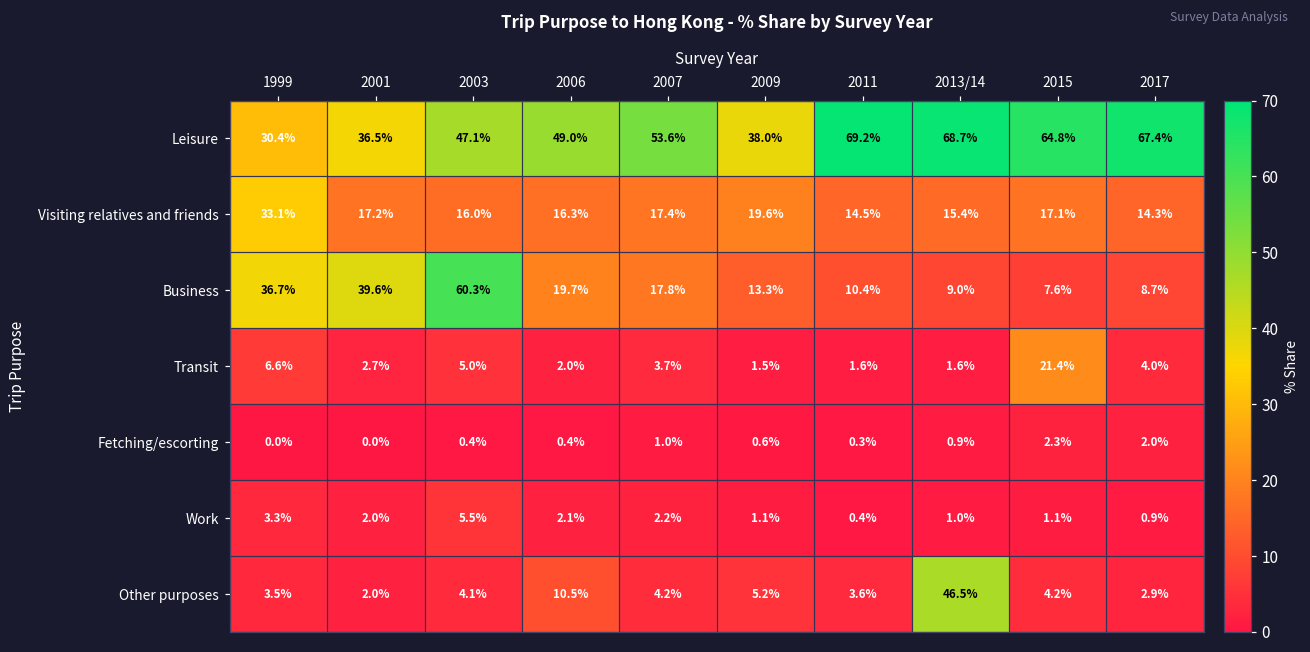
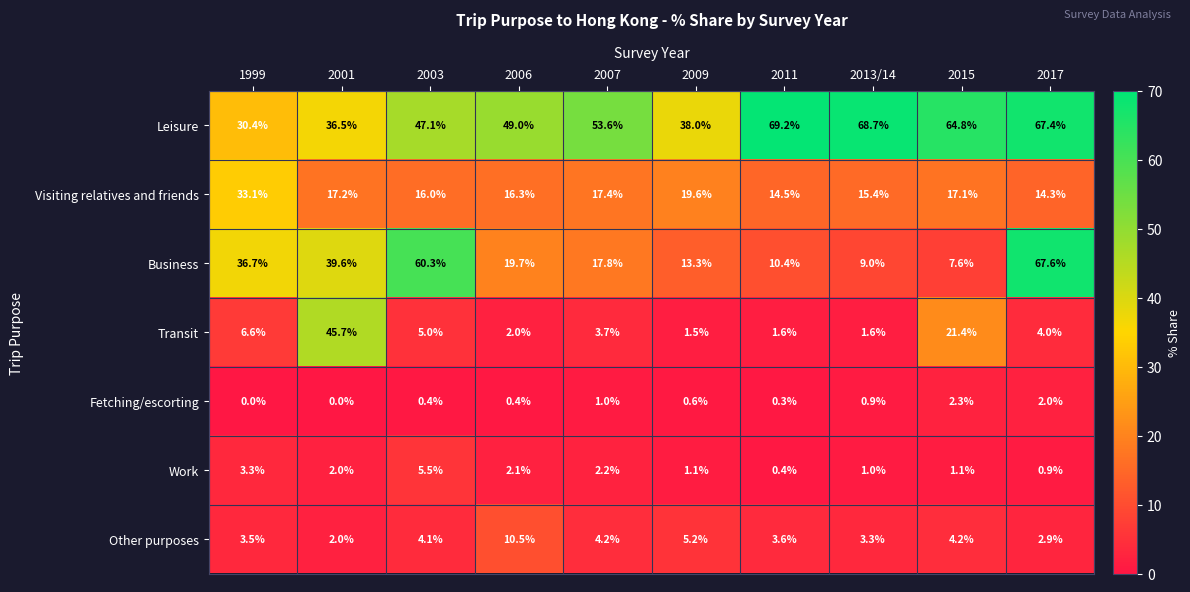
  {
    "Leisure": {
      "1999": "30.4%",
      "2001": "36.5%",
      "2003": "47.1%",
      "2006": "49.0%",
      "2007": "53.6%",
      "2009": "38.0%",
      "2011": "69.2%",
      "2013/14": "68.7%",
      "2015": "64.8%",
      "2017": "67.4%"
    },
    "Visiting relatives and friends": {
      "1999": "33.1%",
      "2001": "17.2%",
      "2003": "16.0%",
      "2006": "16.3%",
      "2007": "17.4%",
      "2009": "19.6%",
      "2011": "14.5%",
      "2013/14": "15.4%",
      "2015": "17.1%",
      "2017": "14.3%"
    },
    "Business": {
      "1999": "36.7%",
      "2001": "39.6%",
      "2003": "60.3%",
      "2006": "19.7%",
      "2007": "17.8%",
      "2009": "13.3%",
      "2011": "10.4%",
      "2013/14": "9.0%",
      "2015": "7.6%",
-     "2017": "8.7%"
+     "2017": "67.6%"
    },
    "Transit": {
      "1999": "6.6%",
-     "2001": "2.7%",
+     "2001": "45.7%",
      "2003": "5.0%",
      "2006": "2.0%",
      "2007": "3.7%",
      "2009": "1.5%",
      "2011": "1.6%",
      "2013/14": "1.6%",
      "2015": "21.4%",
      "2017": "4.0%"
    },
    "Fetching/escorting": {
      "1999": "0.0%",
      "2001": "0.0%",
      "2003": "0.4%",
      "2006": "0.4%",
      "2007": "1.0%",
      "2009": "0.6%",
      "2011": "0.3%",
      "2013/14": "0.9%",
      "2015": "2.3%",
      "2017": "2.0%"
    },
    "Work": {
      "1999": "3.3%",
      "2001": "2.0%",
      "2003": "5.5%",
      "2006": "2.1%",
      "2007": "2.2%",
      "2009": "1.1%",
      "2011": "0.4%",
      "2013/14": "1.0%",
      "2015": "1.1%",
      "2017": "0.9%"
    },
    "Other purposes": {
      "1999": "3.5%",
      "2001": "2.0%",
      "2003": "4.1%",
      "2006": "10.5%",
      "2007": "4.2%",
      "2009": "5.2%",
      "2011": "3.6%",
-     "2013/14": "46.5%",
+     "2013/14": "3.3%",
      "2015": "4.2%",
      "2017": "2.9%"
    }
  }
